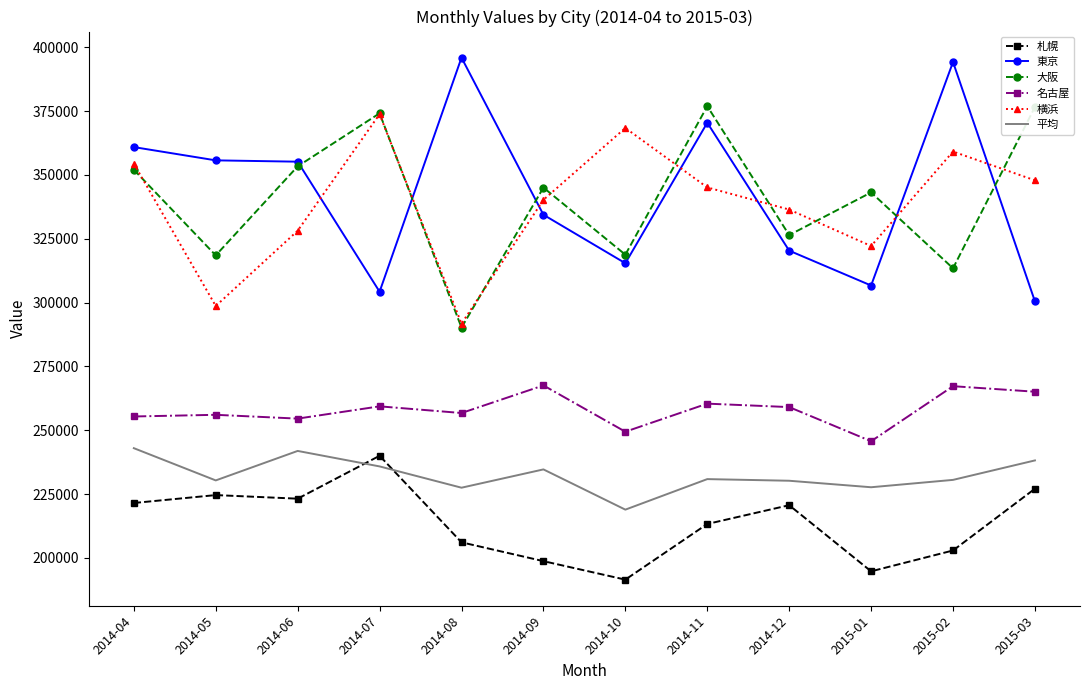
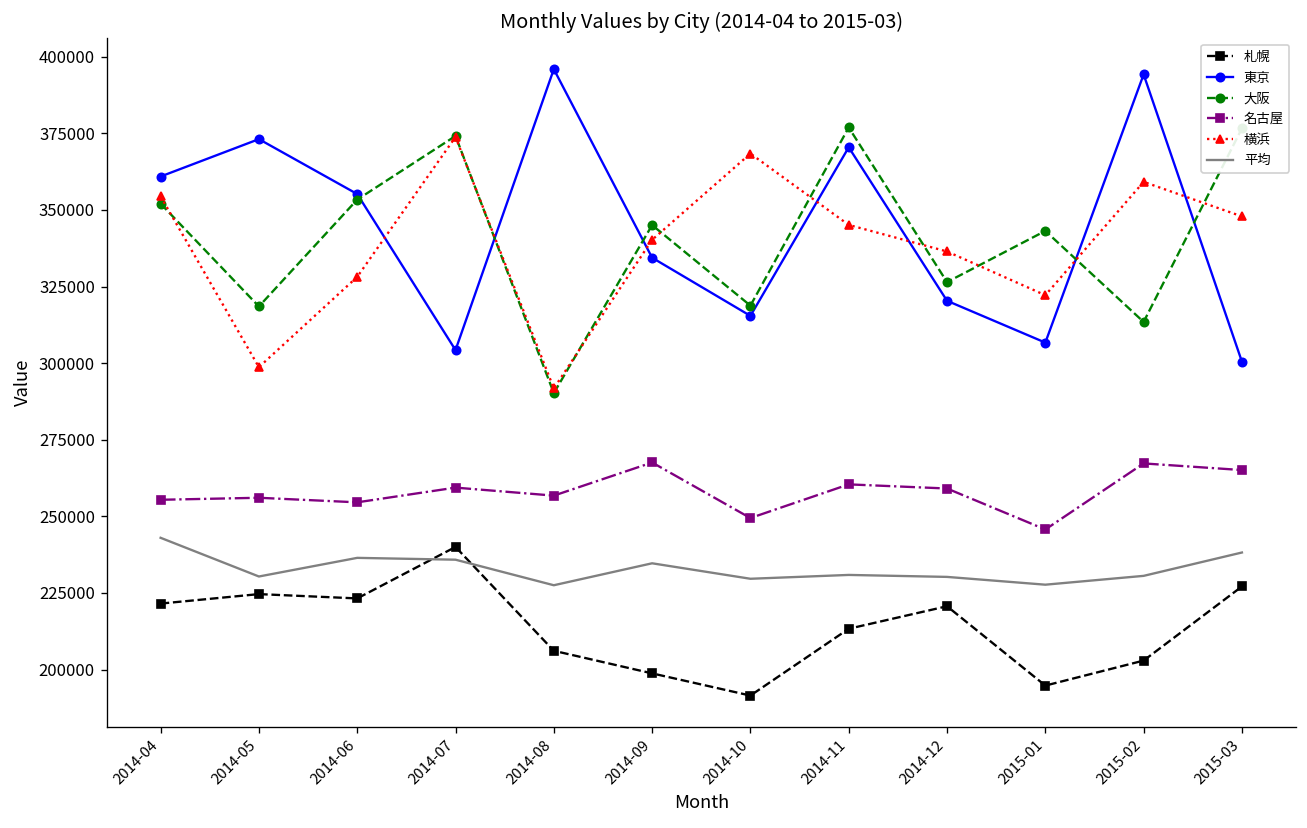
  {
    "札幌": {
      "2014-04": 222000,
      "2014-05": 225000,
      "2014-06": 223000,
      "2014-07": 240000,
      "2014-08": 206000,
      "2014-09": 199000,
      "2014-10": 191000,
      "2014-11": 213000,
      "2014-12": 221000,
      "2015-01": 195000,
      "2015-02": 203000,
      "2015-03": 227000
    },
    "東京": {
      "2014-04": 361000,
-     "2014-05": 356000,
+     "2014-05": 373000,
      "2014-06": 355000,
      "2014-07": 304000,
      "2014-08": 396000,
      "2014-09": 334000,
      "2014-10": 315000,
      "2014-11": 370000,
      "2014-12": 320000,
      "2015-01": 307000,
      "2015-02": 394000,
      "2015-03": 300000
    },
    "大阪": {
      "2014-04": 352000,
      "2014-05": 318000,
      "2014-06": 353000,
      "2014-08": 290000,
      "2014-09": 345000,
      "2014-10": 319000,
      "2014-11": 377000,
      "2014-12": 326000,
      "2015-01": 343000,
      "2015-02": 313000
    },
    "名古屋": {
      "2014-04": 255000,
      "2014-05": 256000,
      "2014-06": 255000,
      "2014-07": 259000,
      "2014-08": 257000,
      "2014-09": 268000,
      "2014-10": 249000,
      "2014-11": 260000,
      "2014-12": 259000,
      "2015-01": 246000,
      "2015-02": 267000,
      "2015-03": 265000
    },
    "横浜": {
      "2014-04": 354000,
      "2014-05": 299000,
      "2014-06": 328000,
      "2014-08": 292000,
      "2014-09": 340000,
      "2014-10": 368000,
      "2014-11": 345000,
      "2014-12": 336000,
      "2015-01": 322000,
      "2015-02": 359000,
      "2015-03": 348000
    },
    "平均": {
      "2014-04": 243000,
      "2014-05": 230000,
-     "2014-06": 242000,
+     "2014-06": 236000,
      "2014-07": 236000,
      "2014-08": 228000,
      "2014-09": 235000,
-     "2014-10": 219000,
+     "2014-10": 230000,
      "2014-11": 231000,
      "2014-12": 230000,
      "2015-01": 228000,
      "2015-02": 231000,
      "2015-03": 238000
    }
  }
